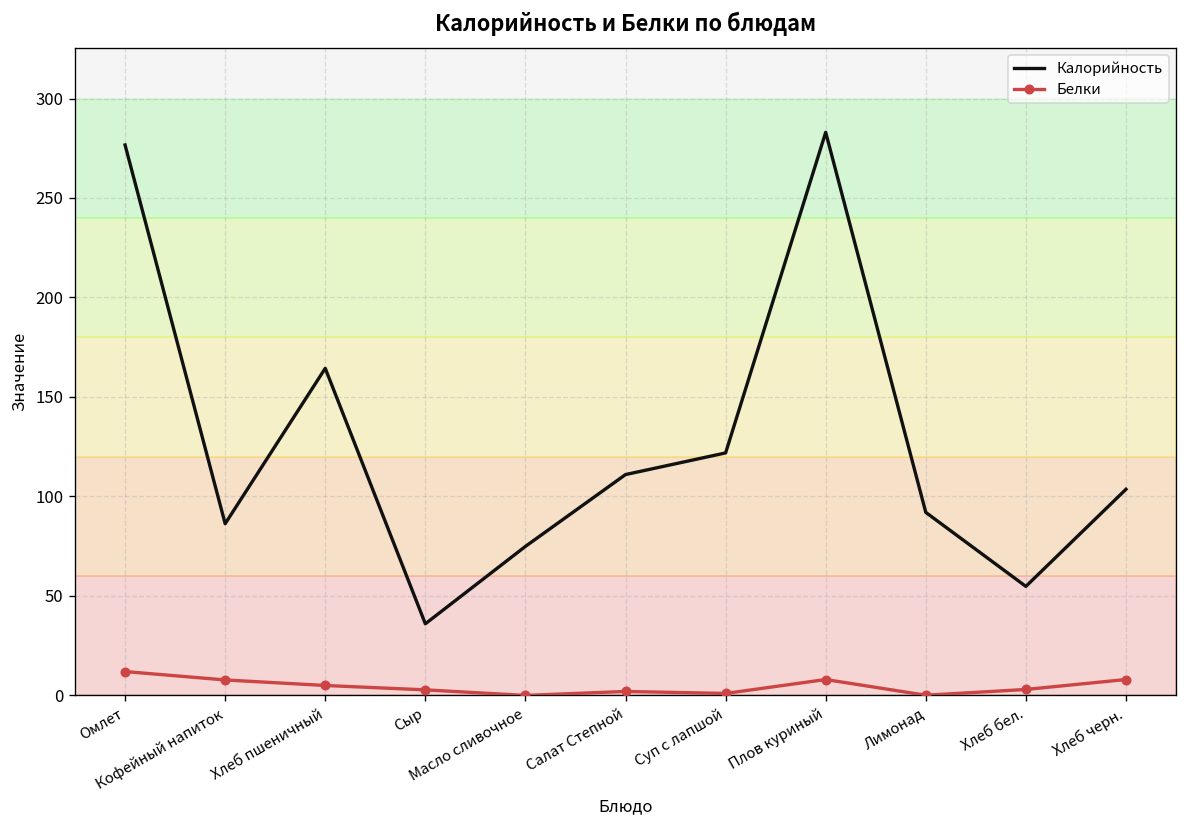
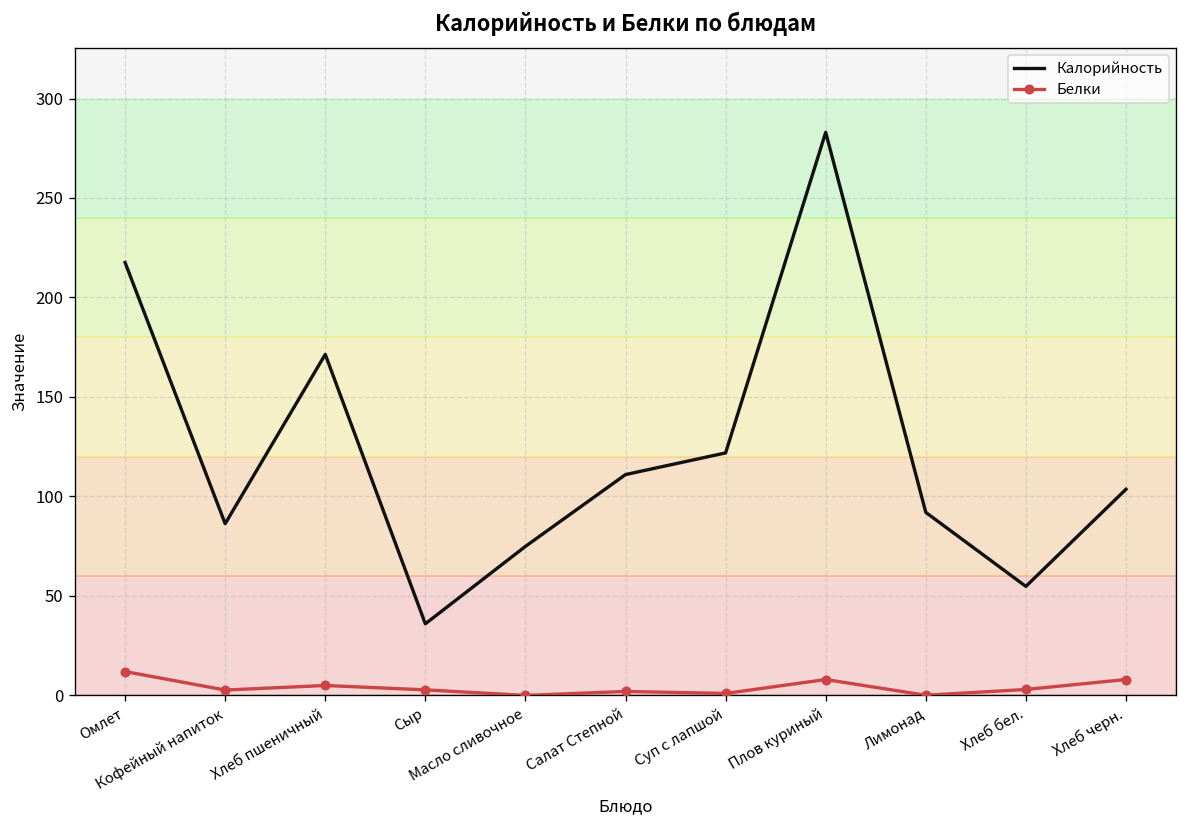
  {
    "Калорийность": {
-     "Омлет": 277,
+     "Омлет": 218,
      "Кофейный напиток": 86,
-     "Хлеб пшеничный": 164,
+     "Хлеб пшеничный": 171,
      "Сыр": 36,
      "Масло сливочное": 75,
      "Салат Степной": 111,
      "Суп с лапшой": 122,
      "Плов куриный": 283,
      "Лимонад": 92,
      "Хлеб бел.": 55,
      "Хлеб черн.": 104
    },
    "Белки": {
      "Омлет": 12,
-     "Кофейный напиток": 8,
+     "Кофейный напиток": 3,
      "Хлеб пшеничный": 5,
      "Сыр": 3,
      "Масло сливочное": 0,
      "Салат Степной": 2,
      "Суп с лапшой": 1,
      "Плов куриный": 8,
      "Лимонад": 0,
      "Хлеб бел.": 3,
      "Хлеб черн.": 8
    }
  }
